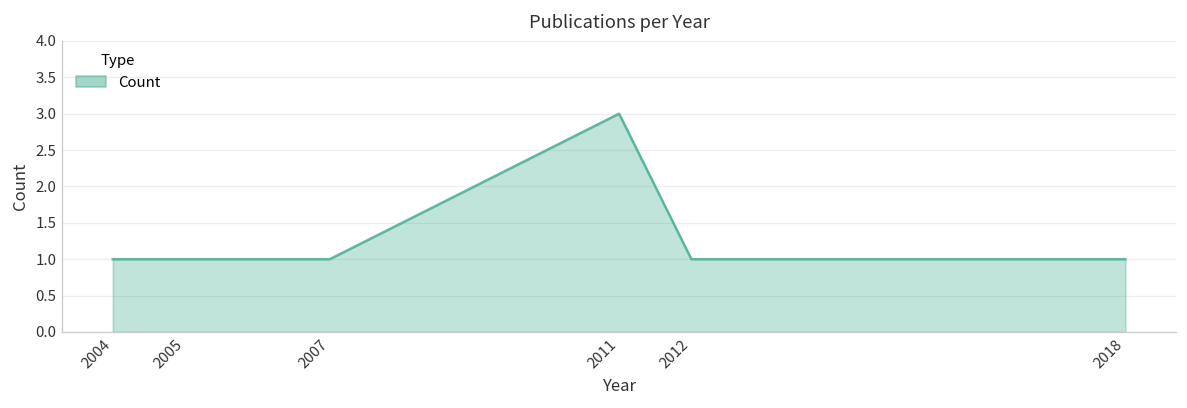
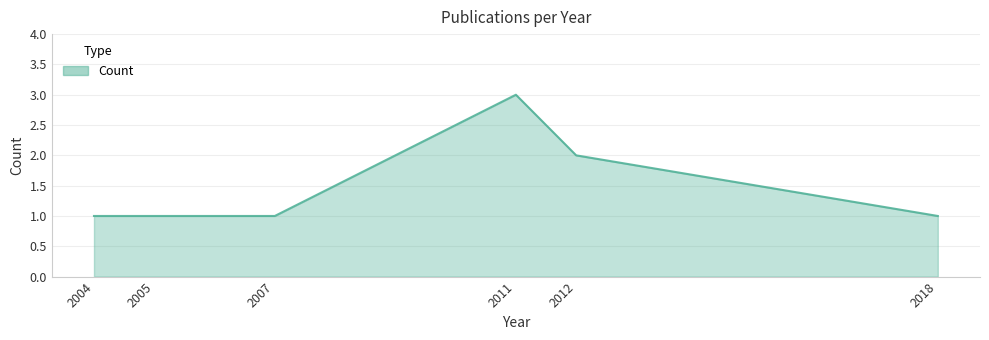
  {
    "2004": 1,
    "2005": 1,
    "2007": 1,
    "2011": 3,
-   "2012": 1,
+   "2012": 2,
    "2018": 1
  }
